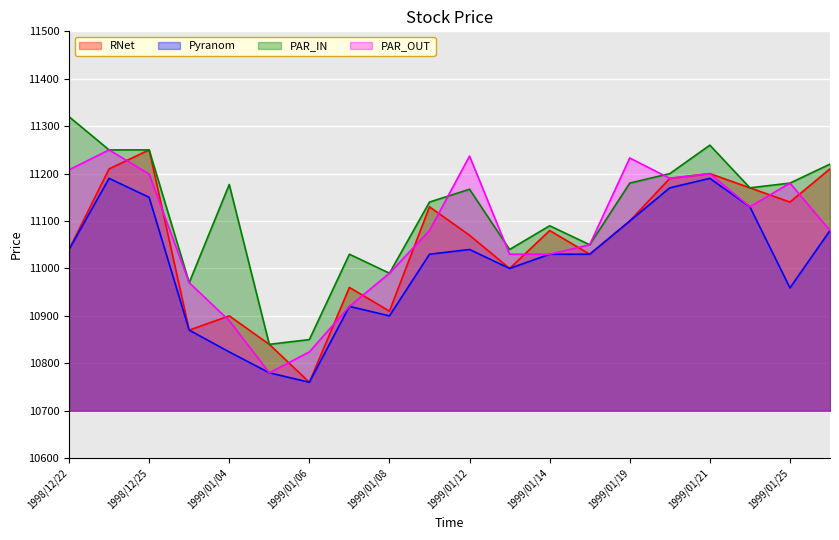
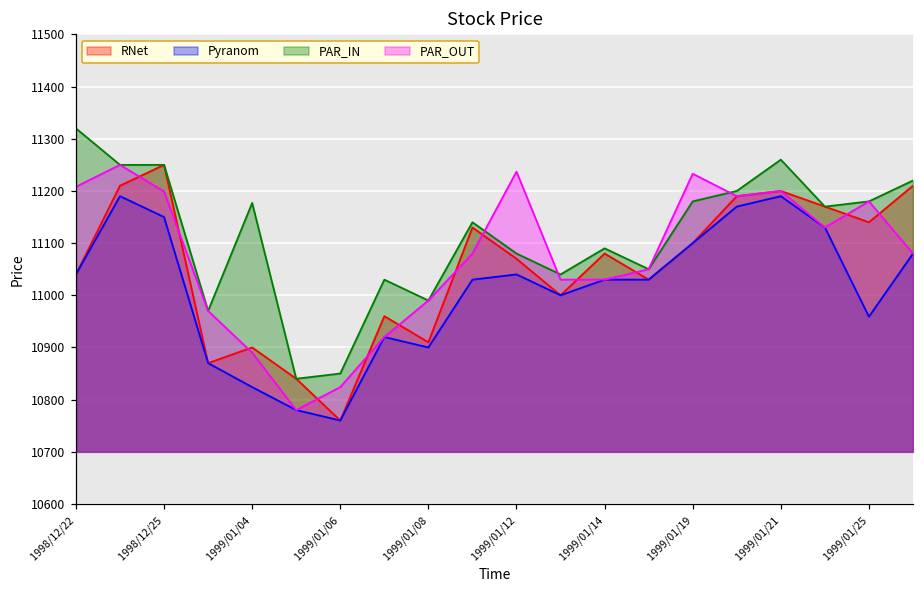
  {
    "RNet": {
      "1999/01/04": 10900,
      "1999/01/08": 10910,
      "1999/01/12": 11070,
      "1999/01/14": 11080,
      "1999/01/25": 11140
    },
    "Pyranom": {
      "1998/12/25": 11150,
      "1999/01/04": 10820,
      "1999/01/08": 10900,
      "1999/01/12": 11040,
      "1999/01/21": 11190,
      "1999/01/25": 10960
    },
    "PAR_IN": {
      "1998/12/22": 11320,
      "1999/01/04": 11180,
      "1999/01/06": 10850,
-     "1999/01/12": 11170,
+     "1999/01/12": 11080,
      "1999/01/14": 11090,
      "1999/01/19": 11180,
      "1999/01/21": 11260
    },
    "PAR_OUT": {
      "1998/12/22": 11210,
      "1998/12/25": 11200,
      "1999/01/04": 10890,
      "1999/01/06": 10820,
      "1999/01/12": 11240,
      "1999/01/19": 11230
    }
  }
